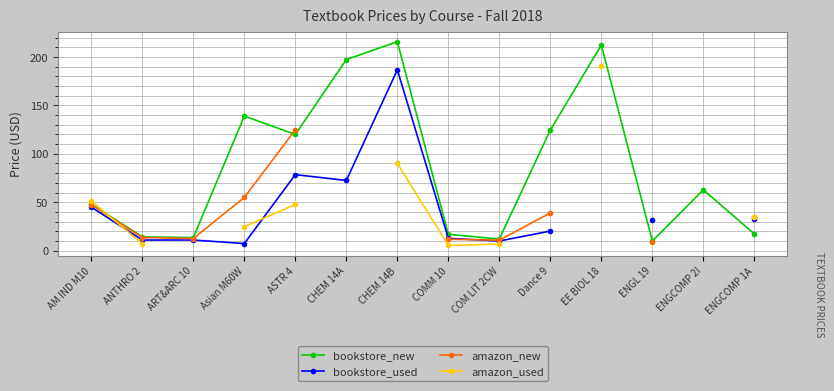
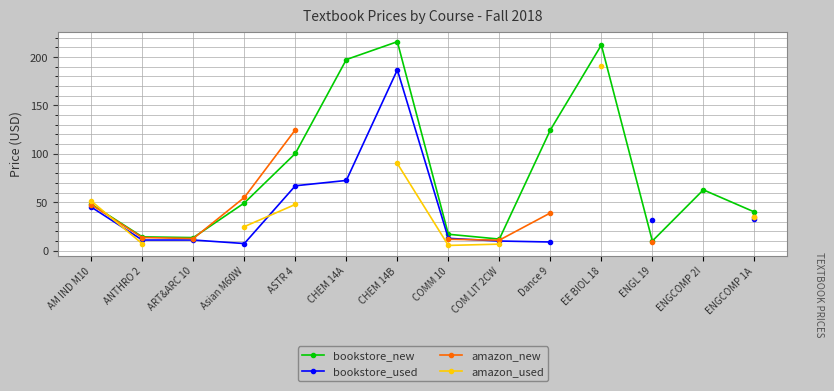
  {
    "bookstore_new": {
-     "Asian M60W": 140,
-     "ASTR 4": 120,
+     "Asian M60W": 50,
+     "ASTR 4": 100,
      "CHEM 14A": 200,
      "CHEM 14B": 220,
      "COMM 10": 20,
      "Dance 9": 120,
      "EE BIOL 18": 210,
      "ENGCOMP 2I": 60,
-     "ENGCOMP 1A": 20
+     "ENGCOMP 1A": 40
    },
    "bookstore_used": {
      "ANTHRO 2": 10,
      "Asian M60W": 10,
-     "ASTR 4": 80,
+     "ASTR 4": 70,
      "CHEM 14A": 70,
      "CHEM 14B": 190,
-     "Dance 9": 20,
+     "Dance 9": 10,
      "ENGL 19": 30
    },
    "amazon_new": {
      "Asian M60W": 50,
      "ASTR 4": 120,
      "Dance 9": 40
    },
    "amazon_used": {
      "AM IND M10": 50,
      "ANTHRO 2": 10,
      "Asian M60W": 20,
      "ASTR 4": 50,
      "CHEM 14B": 90,
      "COMM 10": 10,
      "COM LIT 2CW": 10,
      "EE BIOL 18": 190
    }
  }
